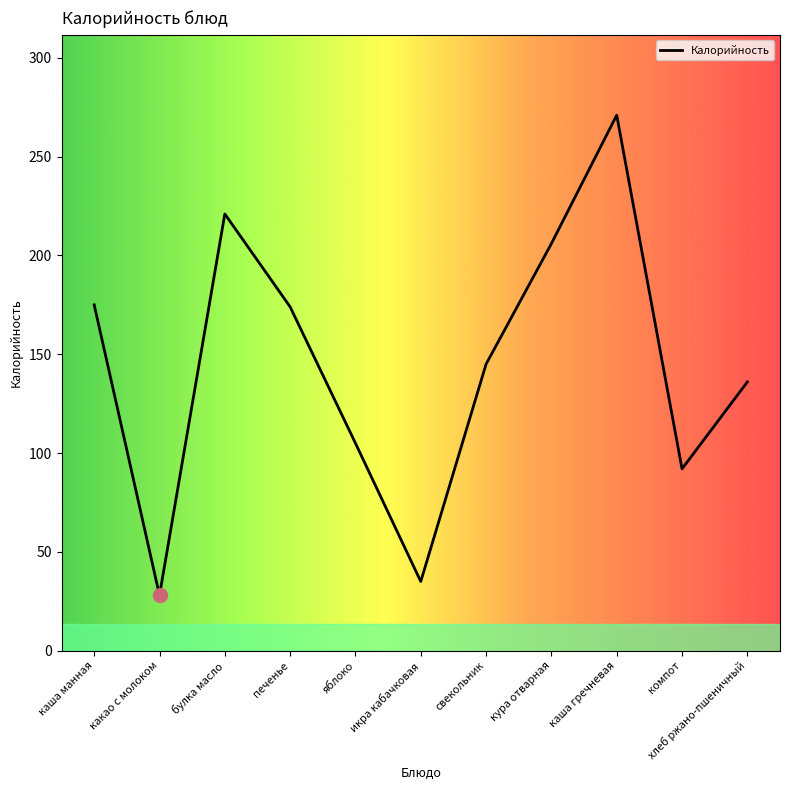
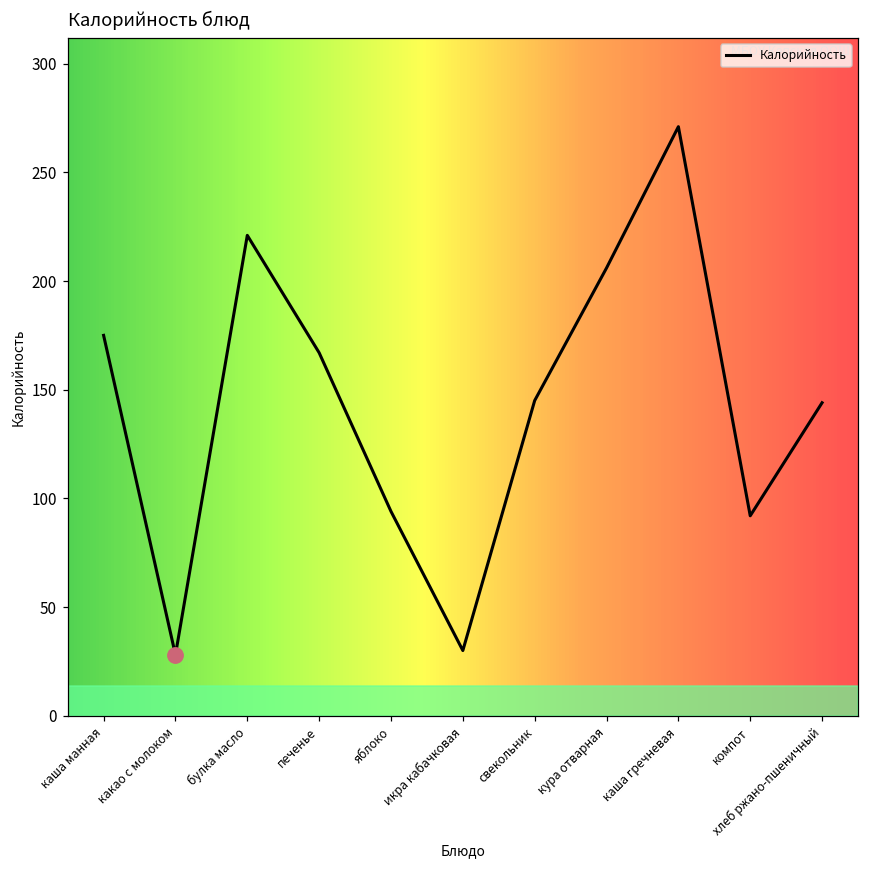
  {
    "Калорийность": {
      "каша манная": 175,
      "булка масло": 221,
-     "печенье": 174,
-     "яблоко": 105,
-     "икра кабачковая": 35,
+     "печенье": 167,
+     "яблоко": 94,
+     "икра кабачковая": 30,
      "свекольник": 145,
      "кура отварная": 206,
      "каша гречневая": 271,
      "компот": 92,
-     "хлеб ржано-пшеничный": 136
+     "хлеб ржано-пшеничный": 144
    }
  }
